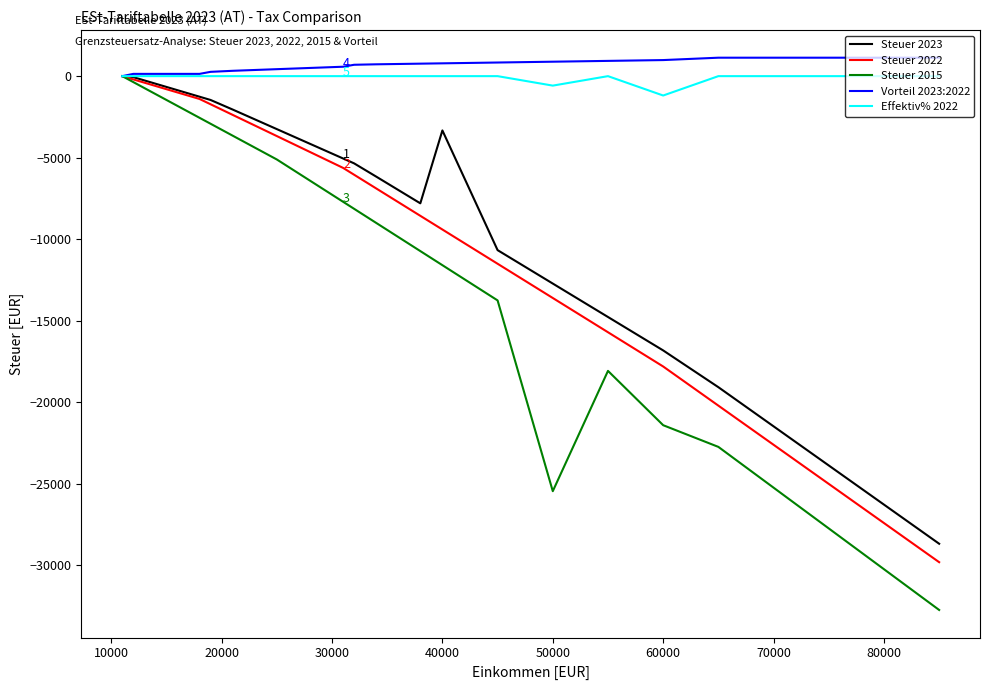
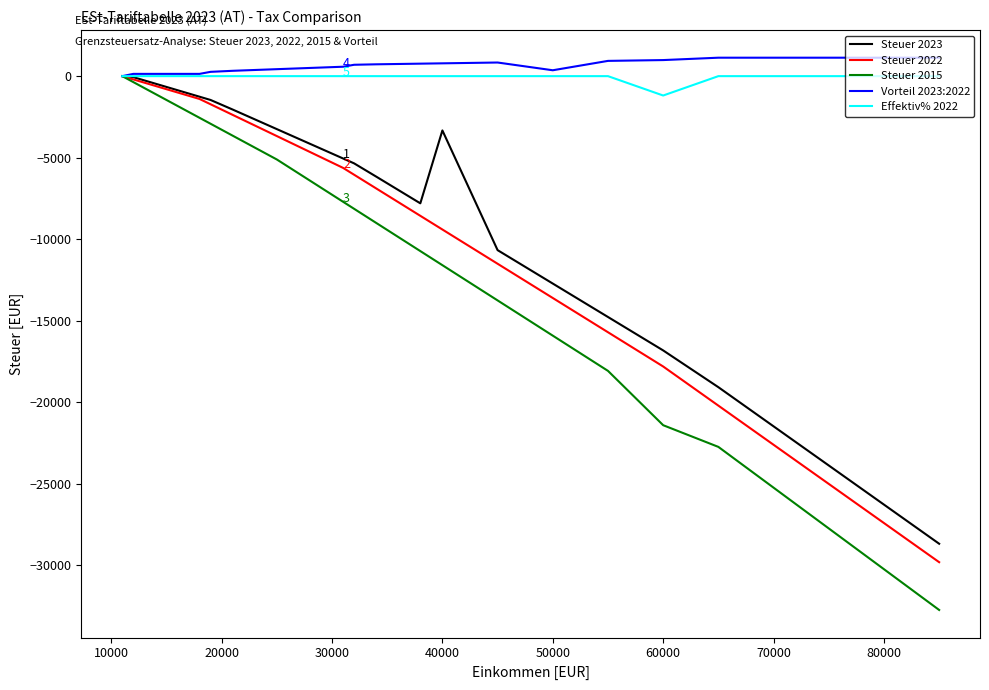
  {
    "Steuer 2023": {
      "40000": -3300,
      "50000": -12700,
      "60000": -16800,
      "70000": -21500,
      "80000": -26300
    },
    "Steuer 2022": {
      "40000": -9400,
      "50000": -13600,
      "60000": -17800,
      "70000": -22600,
      "80000": -27400
    },
    "Steuer 2015": {
      "40000": -11600,
-     "50000": -25500,
+     "50000": -15900,
      "60000": -21400,
      "70000": -25200,
      "80000": -30200
    },
    "Vorteil 2023:2022": {
      "40000": 800,
-     "50000": 900,
+     "50000": 400,
      "60000": 1000,
      "70000": 1100
    },
    "Effektiv% 2022": {
      "40000": 0,
-     "50000": -600,
+     "50000": 0,
      "60000": -1200,
      "70000": 0
    }
  }
